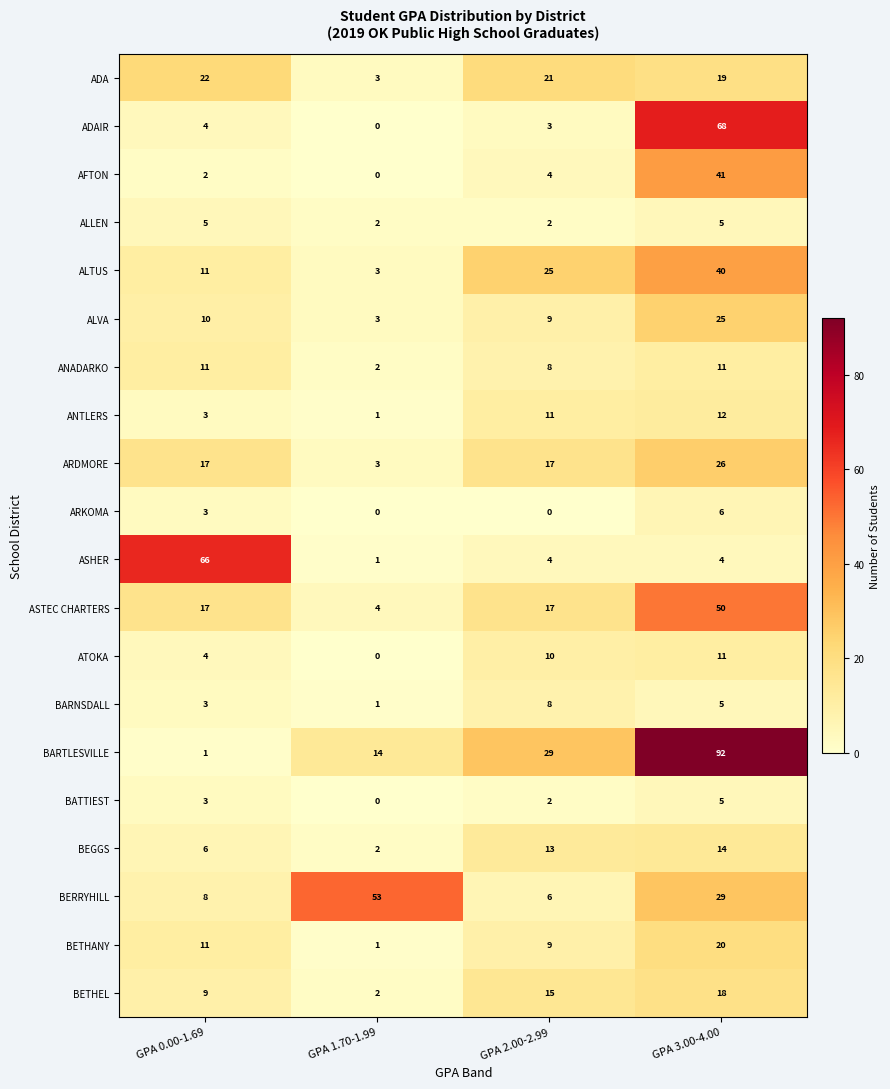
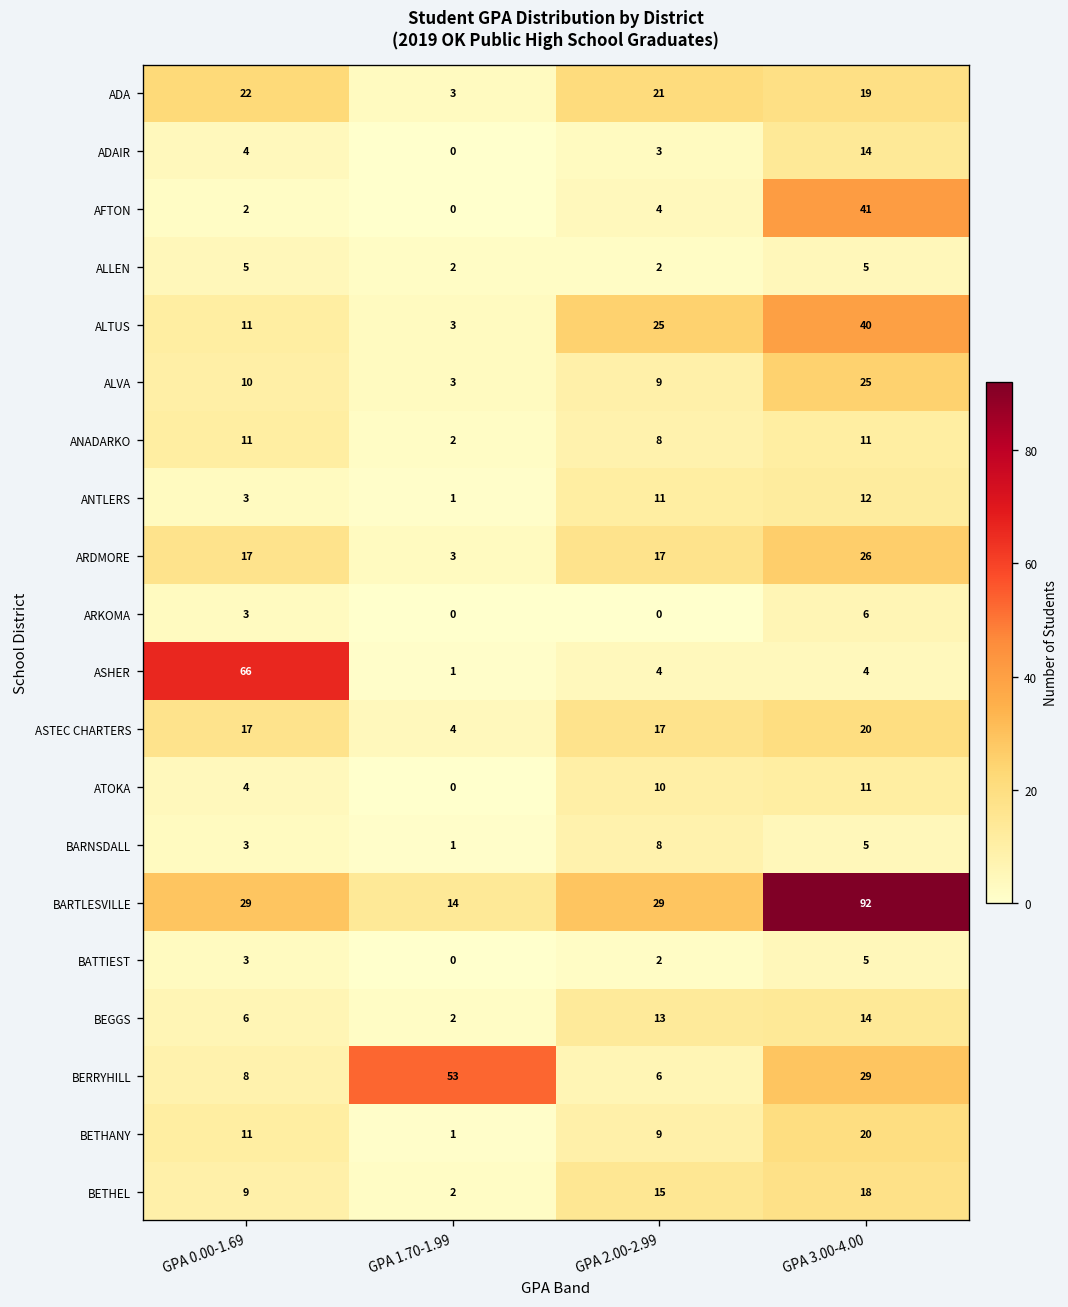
  {
    "ADA": {
      "GPA 0.00-1.69": 22,
      "GPA 1.70-1.99": 3,
      "GPA 2.00-2.99": 21,
      "GPA 3.00-4.00": 19
    },
    "ADAIR": {
      "GPA 0.00-1.69": 4,
      "GPA 1.70-1.99": 0,
      "GPA 2.00-2.99": 3,
-     "GPA 3.00-4.00": 68
+     "GPA 3.00-4.00": 14
    },
    "AFTON": {
      "GPA 0.00-1.69": 2,
      "GPA 1.70-1.99": 0,
      "GPA 2.00-2.99": 4,
      "GPA 3.00-4.00": 41
    },
    "ALLEN": {
      "GPA 0.00-1.69": 5,
      "GPA 1.70-1.99": 2,
      "GPA 2.00-2.99": 2,
      "GPA 3.00-4.00": 5
    },
    "ALTUS": {
      "GPA 0.00-1.69": 11,
      "GPA 1.70-1.99": 3,
      "GPA 2.00-2.99": 25,
      "GPA 3.00-4.00": 40
    },
    "ALVA": {
      "GPA 0.00-1.69": 10,
      "GPA 1.70-1.99": 3,
      "GPA 2.00-2.99": 9,
      "GPA 3.00-4.00": 25
    },
    "ANADARKO": {
      "GPA 0.00-1.69": 11,
      "GPA 1.70-1.99": 2,
      "GPA 2.00-2.99": 8,
      "GPA 3.00-4.00": 11
    },
    "ANTLERS": {
      "GPA 0.00-1.69": 3,
      "GPA 1.70-1.99": 1,
      "GPA 2.00-2.99": 11,
      "GPA 3.00-4.00": 12
    },
    "ARDMORE": {
      "GPA 0.00-1.69": 17,
      "GPA 1.70-1.99": 3,
      "GPA 2.00-2.99": 17,
      "GPA 3.00-4.00": 26
    },
    "ARKOMA": {
      "GPA 0.00-1.69": 3,
      "GPA 1.70-1.99": 0,
      "GPA 2.00-2.99": 0,
      "GPA 3.00-4.00": 6
    },
    "ASHER": {
      "GPA 0.00-1.69": 66,
      "GPA 1.70-1.99": 1,
      "GPA 2.00-2.99": 4,
      "GPA 3.00-4.00": 4
    },
    "ASTEC CHARTERS": {
      "GPA 0.00-1.69": 17,
      "GPA 1.70-1.99": 4,
      "GPA 2.00-2.99": 17,
-     "GPA 3.00-4.00": 50
+     "GPA 3.00-4.00": 20
    },
    "ATOKA": {
      "GPA 0.00-1.69": 4,
      "GPA 1.70-1.99": 0,
      "GPA 2.00-2.99": 10,
      "GPA 3.00-4.00": 11
    },
    "BARNSDALL": {
      "GPA 0.00-1.69": 3,
      "GPA 1.70-1.99": 1,
      "GPA 2.00-2.99": 8,
      "GPA 3.00-4.00": 5
    },
    "BARTLESVILLE": {
-     "GPA 0.00-1.69": 1,
+     "GPA 0.00-1.69": 29,
      "GPA 1.70-1.99": 14,
      "GPA 2.00-2.99": 29,
      "GPA 3.00-4.00": 92
    },
    "BATTIEST": {
      "GPA 0.00-1.69": 3,
      "GPA 1.70-1.99": 0,
      "GPA 2.00-2.99": 2,
      "GPA 3.00-4.00": 5
    },
    "BEGGS": {
      "GPA 0.00-1.69": 6,
      "GPA 1.70-1.99": 2,
      "GPA 2.00-2.99": 13,
      "GPA 3.00-4.00": 14
    },
    "BERRYHILL": {
      "GPA 0.00-1.69": 8,
      "GPA 1.70-1.99": 53,
      "GPA 2.00-2.99": 6,
      "GPA 3.00-4.00": 29
    },
    "BETHANY": {
      "GPA 0.00-1.69": 11,
      "GPA 1.70-1.99": 1,
      "GPA 2.00-2.99": 9,
      "GPA 3.00-4.00": 20
    },
    "BETHEL": {
      "GPA 0.00-1.69": 9,
      "GPA 1.70-1.99": 2,
      "GPA 2.00-2.99": 15,
      "GPA 3.00-4.00": 18
    }
  }
